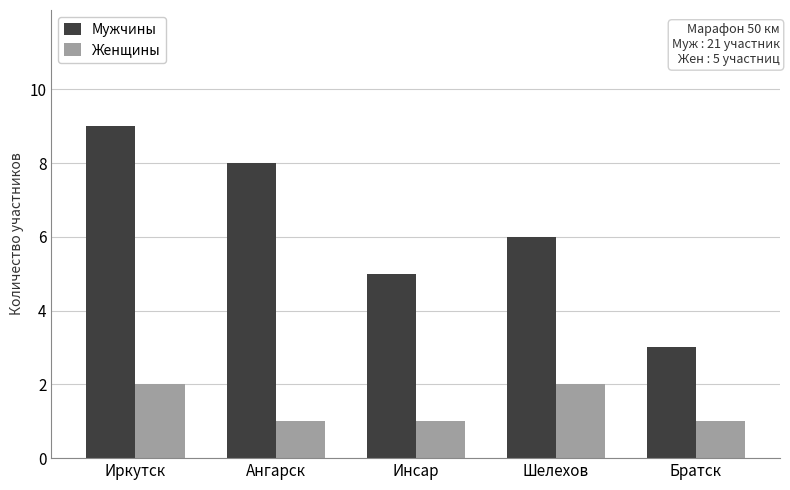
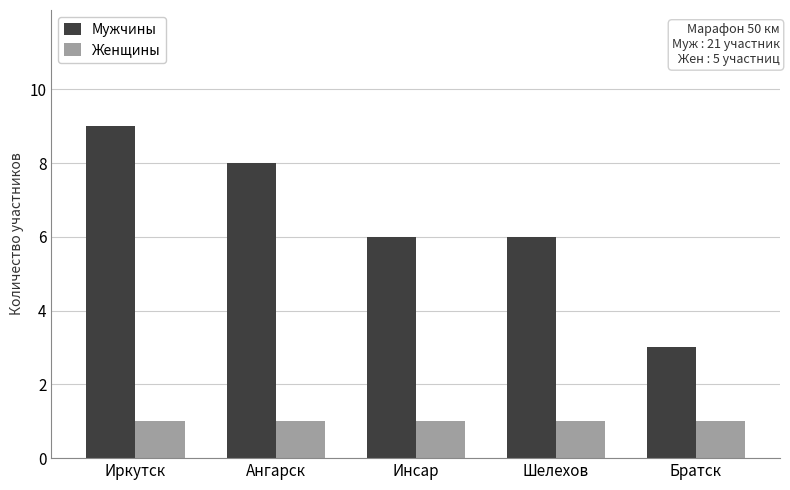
  {
    "Мужчины": {
      "Иркутск": 9,
      "Ангарск": 8,
-     "Инсар": 5,
+     "Инсар": 6,
      "Шелехов": 6,
      "Братск": 3
    },
    "Женщины": {
-     "Иркутск": 2,
+     "Иркутск": 1,
      "Ангарск": 1,
      "Инсар": 1,
-     "Шелехов": 2,
+     "Шелехов": 1,
      "Братск": 1
    }
  }
